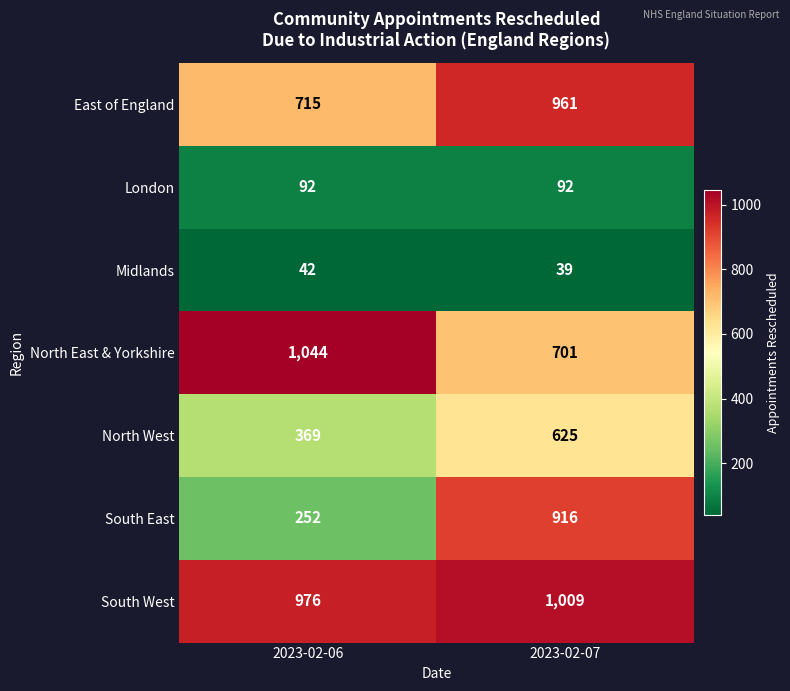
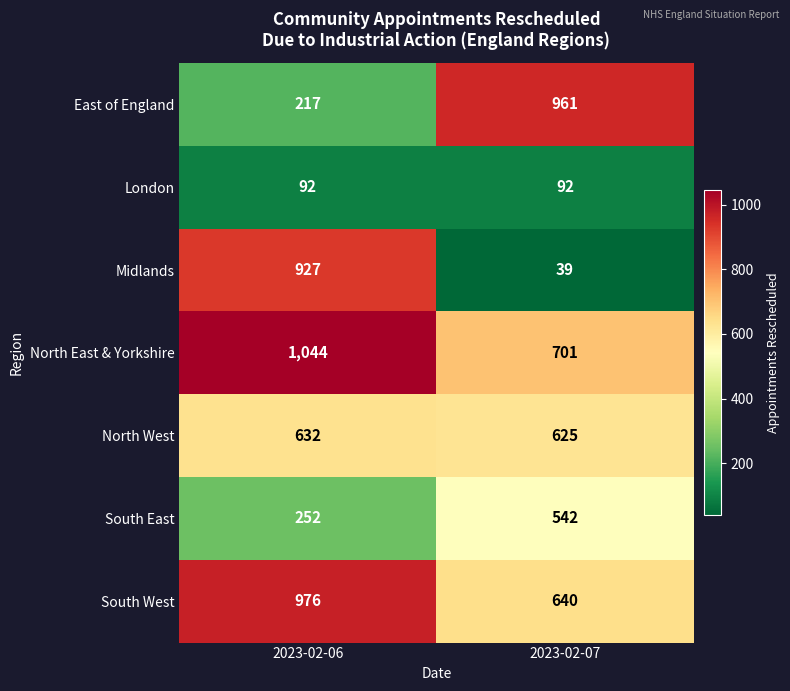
  {
    "East of England": {
-     "2023-02-06": "715",
+     "2023-02-06": "217",
      "2023-02-07": "961"
    },
    "London": {
      "2023-02-06": "92",
      "2023-02-07": "92"
    },
    "Midlands": {
-     "2023-02-06": "42",
+     "2023-02-06": "927",
      "2023-02-07": "39"
    },
    "North East & Yorkshire": {
      "2023-02-06": "1,044",
      "2023-02-07": "701"
    },
    "North West": {
-     "2023-02-06": "369",
+     "2023-02-06": "632",
      "2023-02-07": "625"
    },
    "South East": {
      "2023-02-06": "252",
-     "2023-02-07": "916"
+     "2023-02-07": "542"
    },
    "South West": {
      "2023-02-06": "976",
-     "2023-02-07": "1,009"
+     "2023-02-07": "640"
    }
  }
